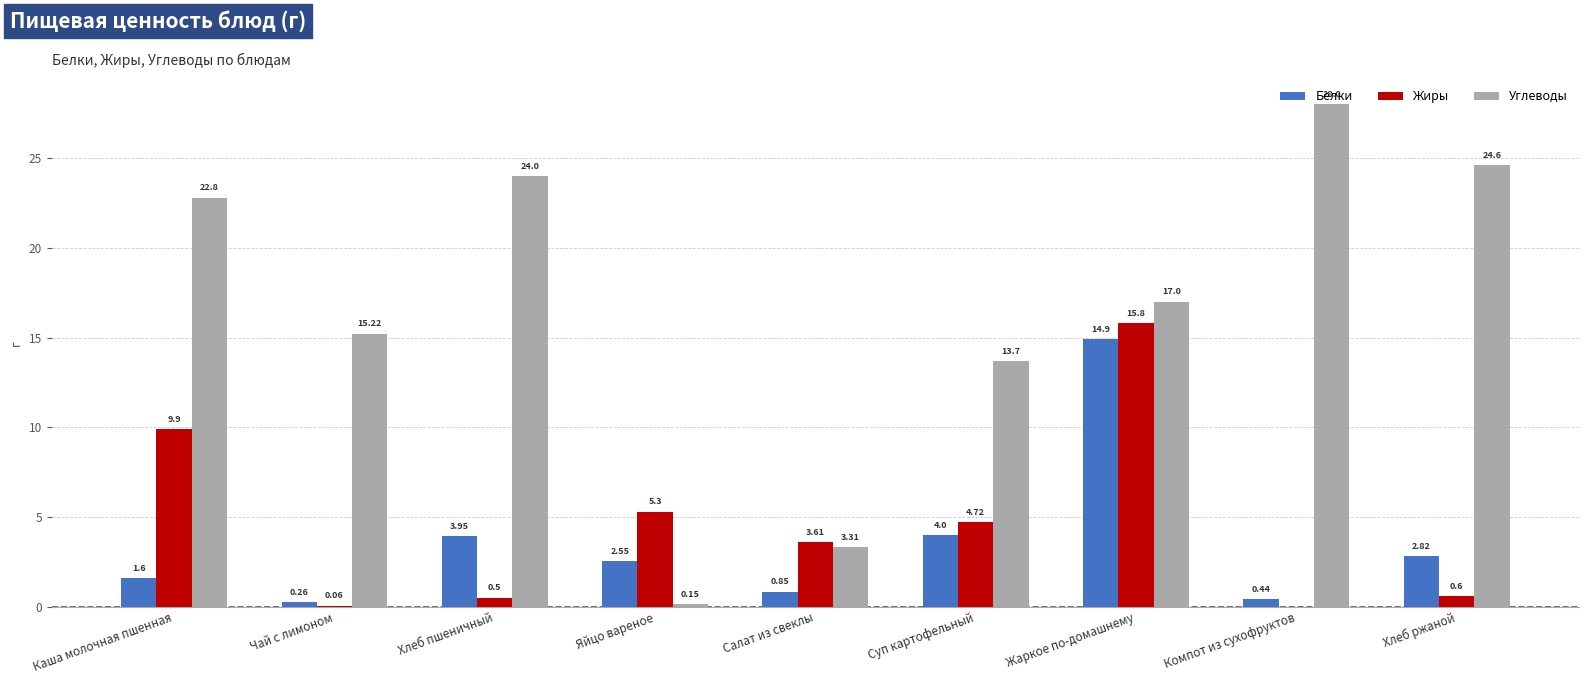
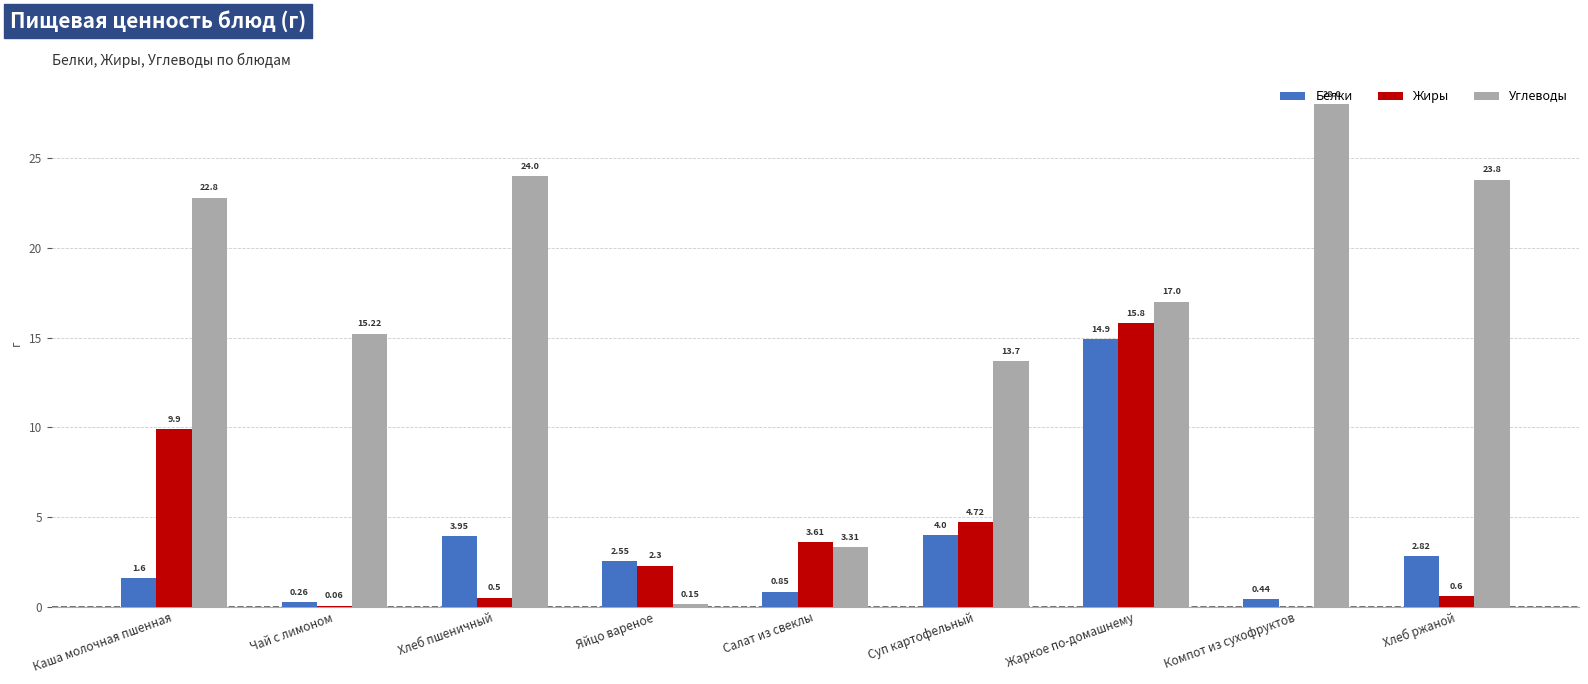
  {
    "Белки": {
      "Каша молочная пшенная": 1.6,
      "Чай с лимоном": 0.26,
      "Хлеб пшеничный": 3.95,
      "Яйцо вареное": 2.55,
      "Салат из свеклы": 0.85,
      "Суп картофельный": 4.0,
      "Жаркое по-домашнему": 14.9,
      "Компот из сухофруктов": 0.44,
      "Хлеб ржаной": 2.82
    },
    "Жиры": {
      "Каша молочная пшенная": 9.9,
      "Чай с лимоном": 0.06,
      "Хлеб пшеничный": 0.5,
-     "Яйцо вареное": 5.3,
+     "Яйцо вареное": 2.3,
      "Салат из свеклы": 3.61,
      "Суп картофельный": 4.72,
      "Жаркое по-домашнему": 15.8,
      "Хлеб ржаной": 0.6
    },
    "Углеводы": {
      "Каша молочная пшенная": 22.8,
      "Чай с лимоном": 15.22,
      "Хлеб пшеничный": 24.0,
      "Яйцо вареное": 0.15,
      "Салат из свеклы": 3.31,
      "Суп картофельный": 13.7,
      "Жаркое по-домашнему": 17.0,
      "Компот из сухофруктов": 28.0,
-     "Хлеб ржаной": 24.6
+     "Хлеб ржаной": 23.8
    }
  }
